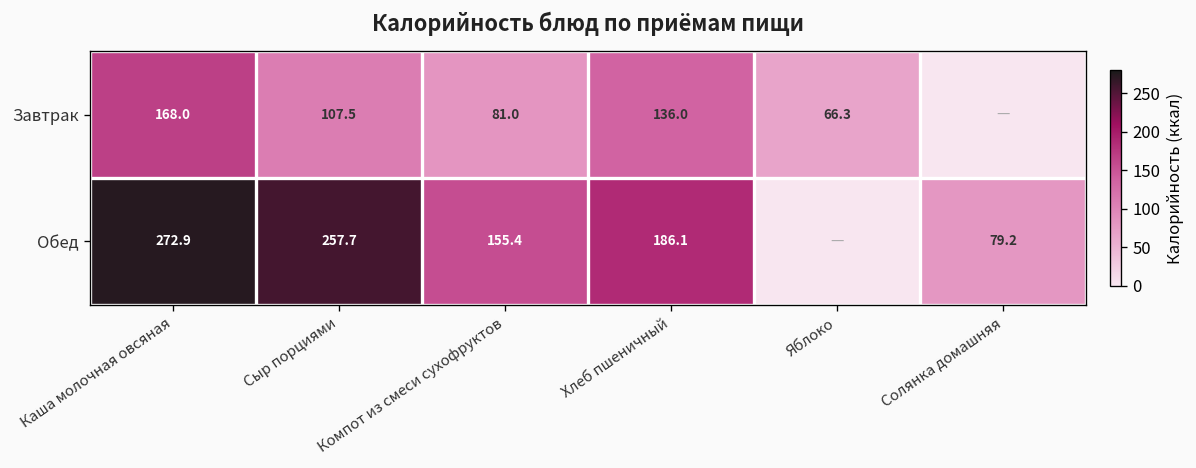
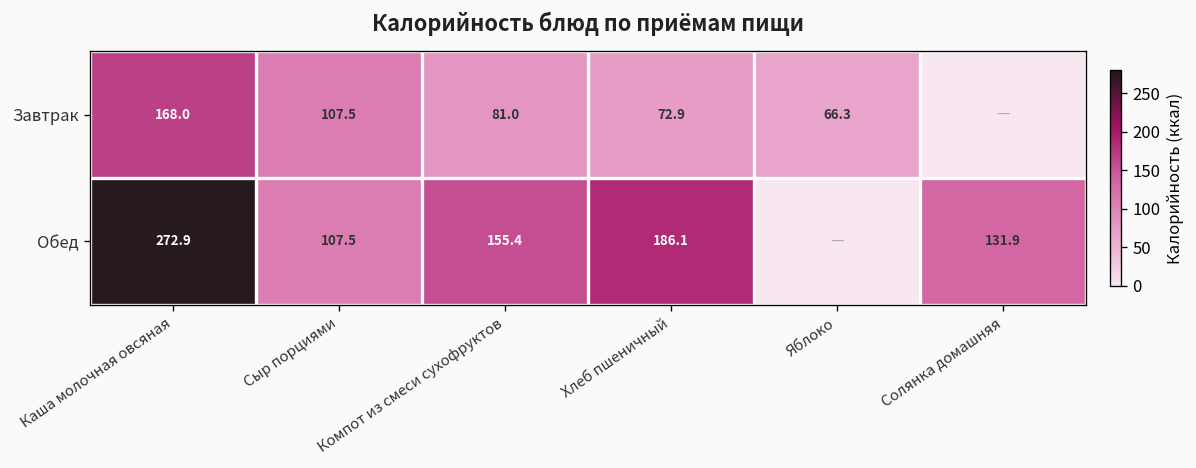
  {
    "Завтрак": {
      "Каша молочная овсяная": 168.0,
      "Сыр порциями": 107.5,
      "Компот из смеси сухофруктов": 81.0,
-     "Хлеб пшеничный": 136.0,
+     "Хлеб пшеничный": 72.9,
      "Яблоко": 66.3
    },
    "Обед": {
      "Каша молочная овсяная": 272.9,
-     "Сыр порциями": 257.7,
+     "Сыр порциями": 107.5,
      "Компот из смеси сухофруктов": 155.4,
      "Хлеб пшеничный": 186.1,
-     "Солянка домашняя": 79.2
+     "Солянка домашняя": 131.9
    }
  }
